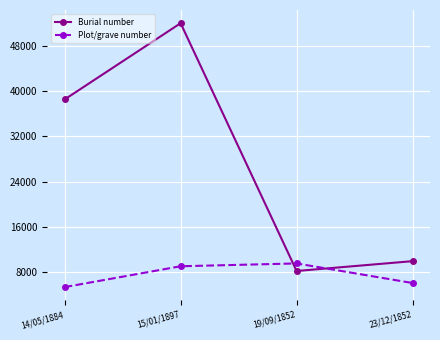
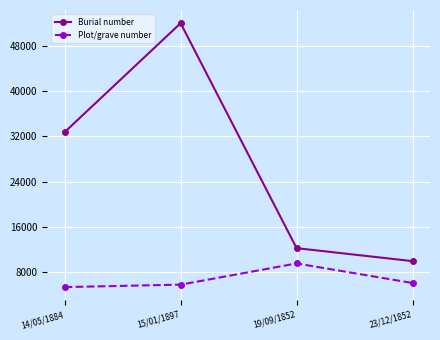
  {
    "Burial number": {
-     "14/05/1884": 39000,
+     "14/05/1884": 33000,
      "15/01/1897": 52000,
-     "19/09/1852": 8000,
+     "19/09/1852": 12000,
      "23/12/1852": 10000
    },
    "Plot/grave number": {
      "14/05/1884": 5000,
-     "15/01/1897": 9000,
+     "15/01/1897": 6000,
      "19/09/1852": 10000,
      "23/12/1852": 6000
    }
  }
